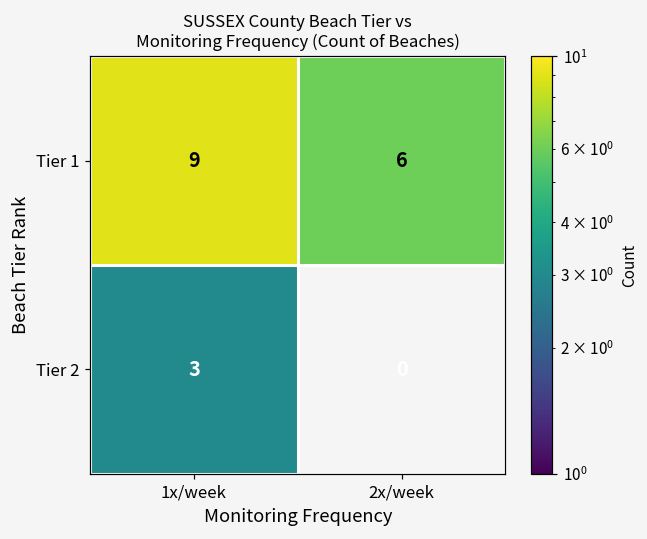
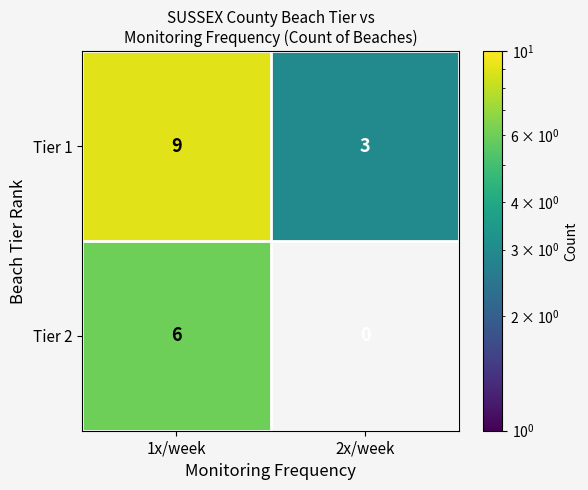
  {
    "Tier 1": {
      "1x/week": 9,
-     "2x/week": 6
+     "2x/week": 3
    },
    "Tier 2": {
-     "1x/week": 3
+     "1x/week": 6
    }
  }
